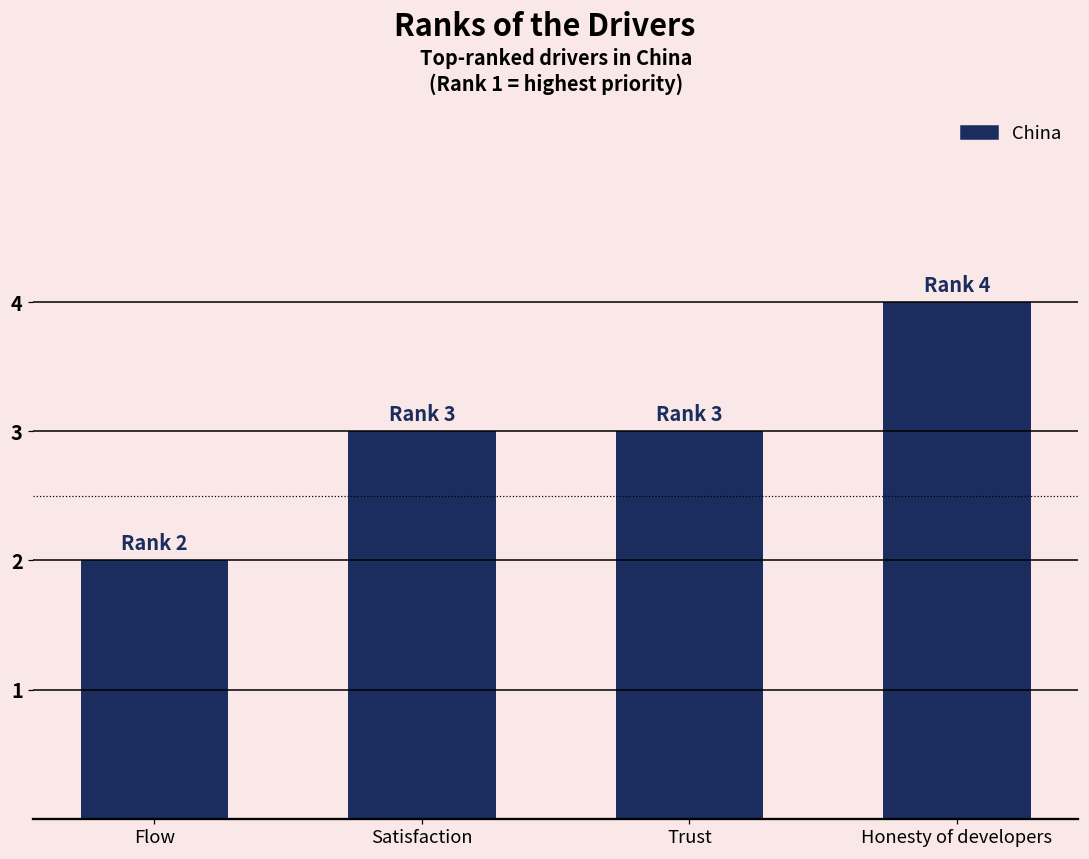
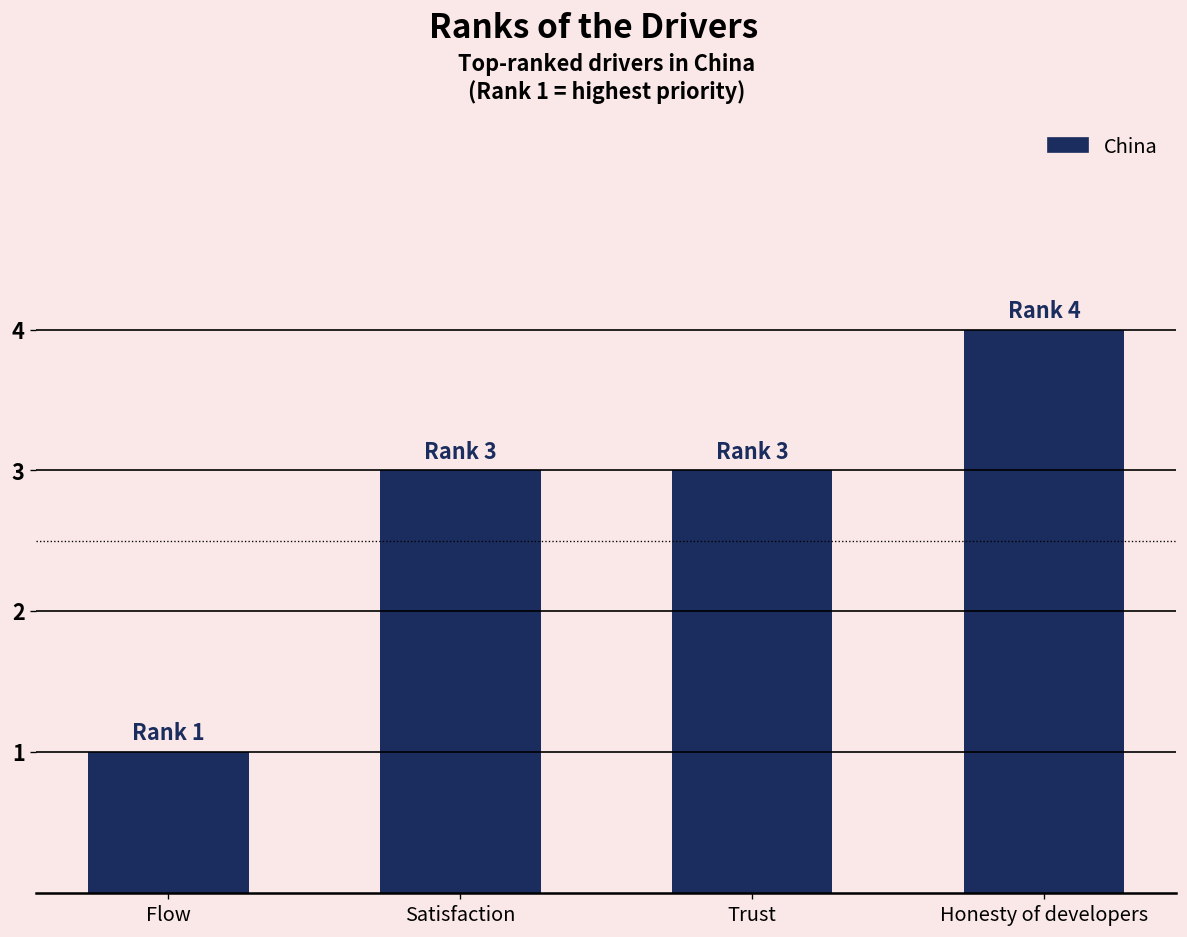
  {
-   "Flow": 2,
+   "Flow": 1,
    "Satisfaction": 3,
    "Trust": 3,
    "Honesty of developers": 4
  }
